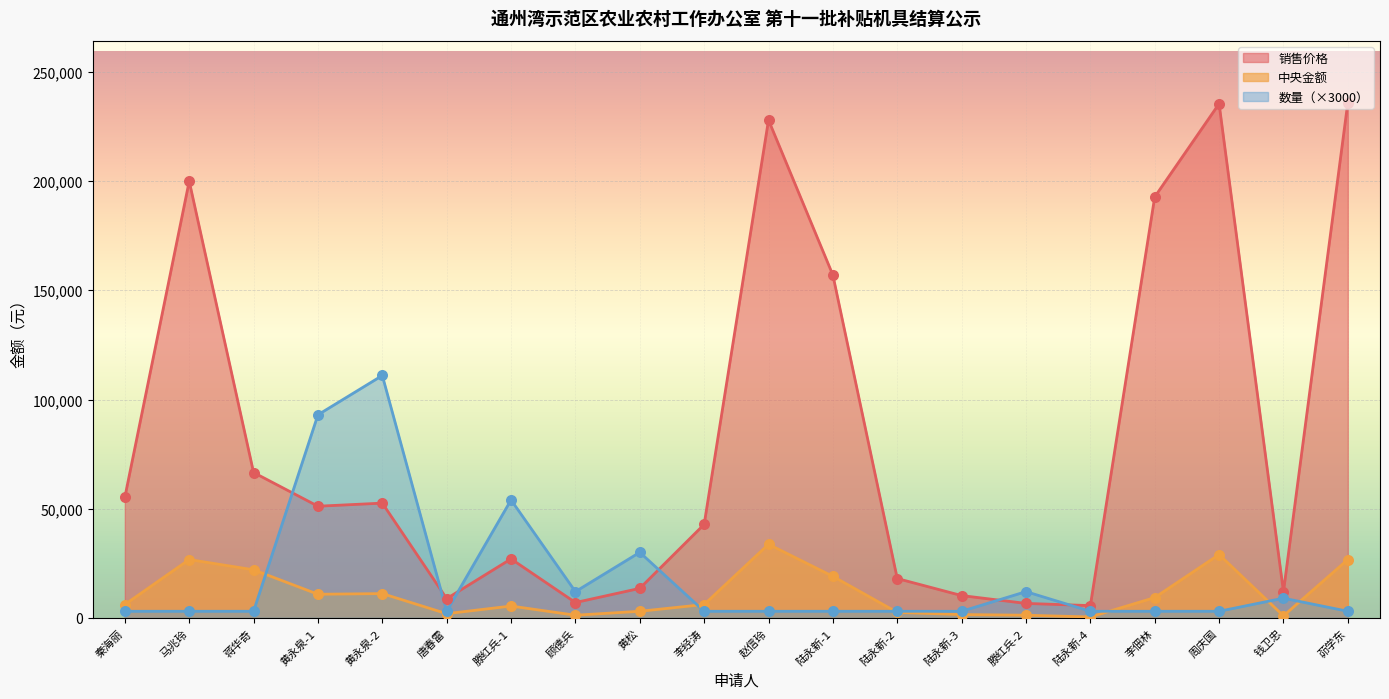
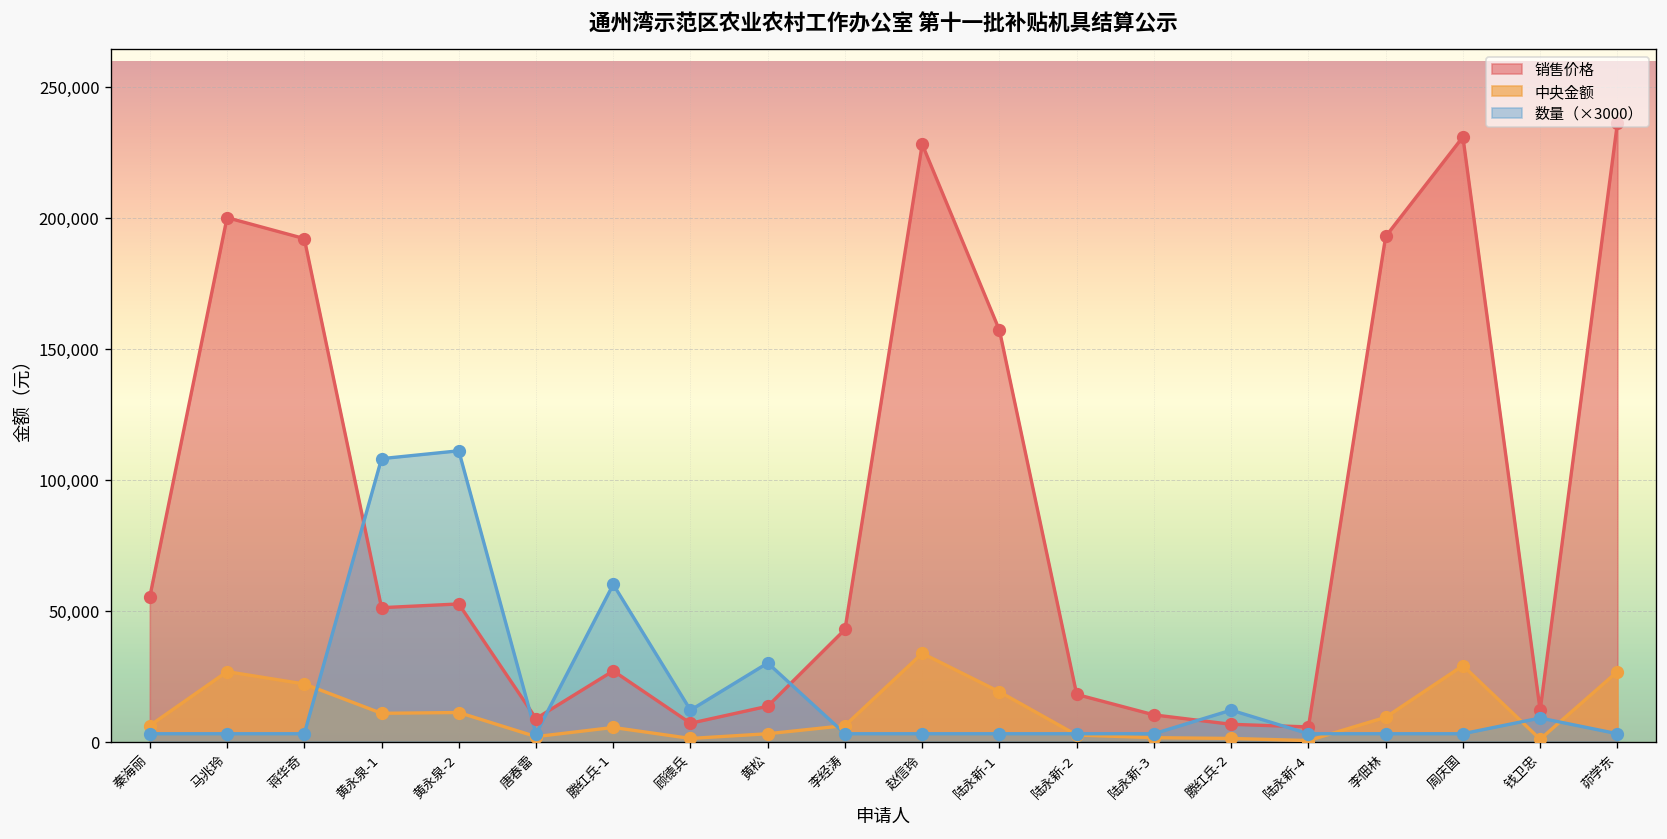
  {
    "销售价格": {
      "秦海丽": "55,000",
      "马兆玲": "200,000",
-     "蒋华奇": "67,000",
+     "蒋华奇": "192,000",
      "黄永泉-1": "51,000",
      "黄永泉-2": "53,000",
      "唐春雷": "9,000",
      "滕红兵-1": "27,000",
      "顾德兵": "7,000",
      "黄松": "14,000",
      "李经涛": "43,000",
      "赵信玲": "228,000",
      "陆永新-1": "157,000",
      "陆永新-2": "18,000",
      "陆永新-3": "10,000",
      "滕红兵-2": "7,000",
      "陆永新-4": "6,000",
      "李佃林": "193,000",
-     "周庆国": "235,000",
+     "周庆国": "231,000",
      "钱卫忠": "12,000"
    },
    "中央金额": {
      "秦海丽": "6,000",
      "马兆玲": "27,000",
      "蒋华奇": "22,000",
      "黄永泉-1": "11,000",
      "黄永泉-2": "11,000",
      "滕红兵-1": "5,000",
      "顾德兵": "1,000",
      "黄松": "3,000",
      "李经涛": "6,000",
      "赵信玲": "34,000",
      "陆永新-1": "19,000",
      "陆永新-3": "2,000",
      "滕红兵-2": "1,000",
      "陆永新-4": "0",
      "李佃林": "9,000",
      "周庆国": "29,000",
      "钱卫忠": "1,000",
      "茆学东": "27,000"
    },
    "数量（×3000）": {
      "秦海丽": "3,000",
      "马兆玲": "3,000",
      "蒋华奇": "3,000",
-     "黄永泉-1": "93,000",
+     "黄永泉-1": "108,000",
      "黄永泉-2": "111,000",
-     "滕红兵-1": "54,000",
+     "滕红兵-1": "60,000",
      "顾德兵": "12,000",
      "黄松": "30,000",
      "李经涛": "3,000",
      "赵信玲": "3,000",
      "陆永新-1": "3,000",
      "陆永新-3": "3,000",
      "滕红兵-2": "12,000",
      "陆永新-4": "3,000",
      "李佃林": "3,000",
      "周庆国": "3,000",
      "钱卫忠": "9,000",
      "茆学东": "3,000"
    }
  }
